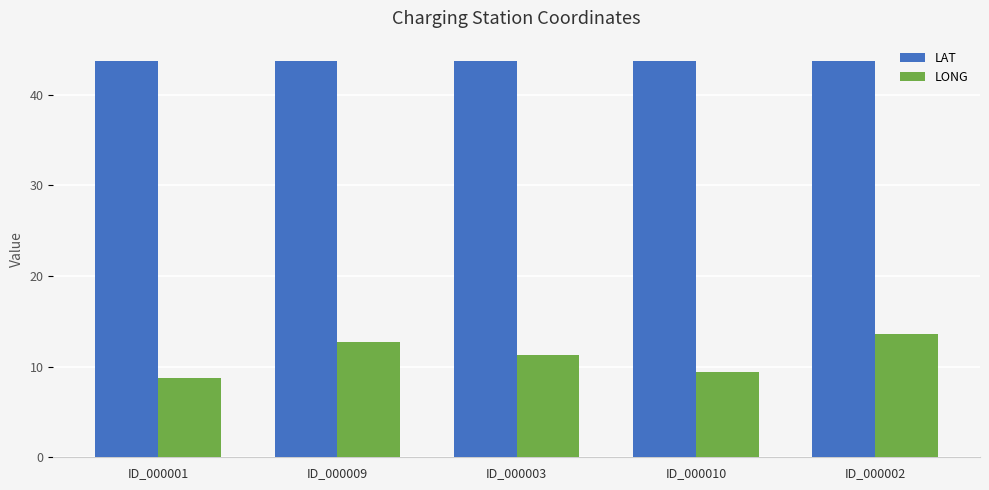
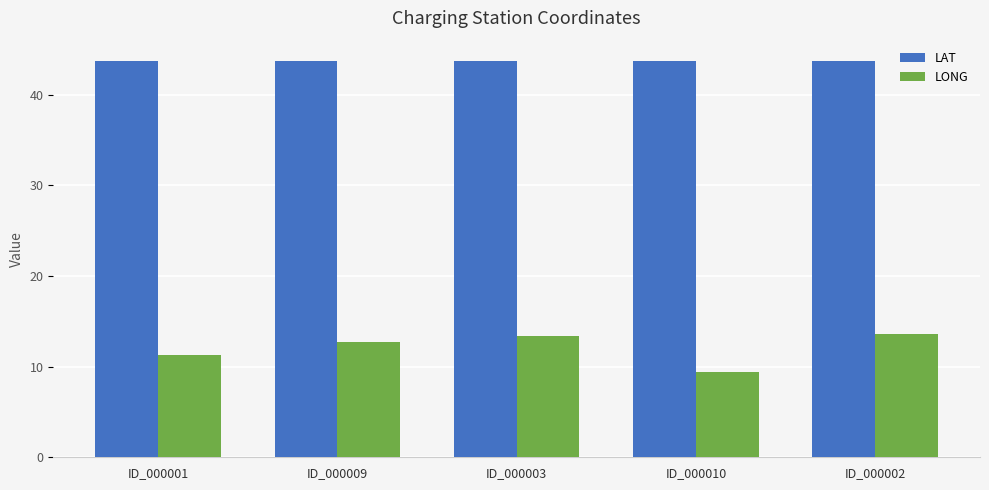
  {
    "LAT": {
      "ID_000001": 44,
      "ID_000009": 44,
      "ID_000003": 44,
      "ID_000010": 44,
      "ID_000002": 44
    },
    "LONG": {
-     "ID_000001": 9,
+     "ID_000001": 11,
      "ID_000009": 13,
-     "ID_000003": 11,
+     "ID_000003": 13,
      "ID_000010": 9,
      "ID_000002": 14
    }
  }
